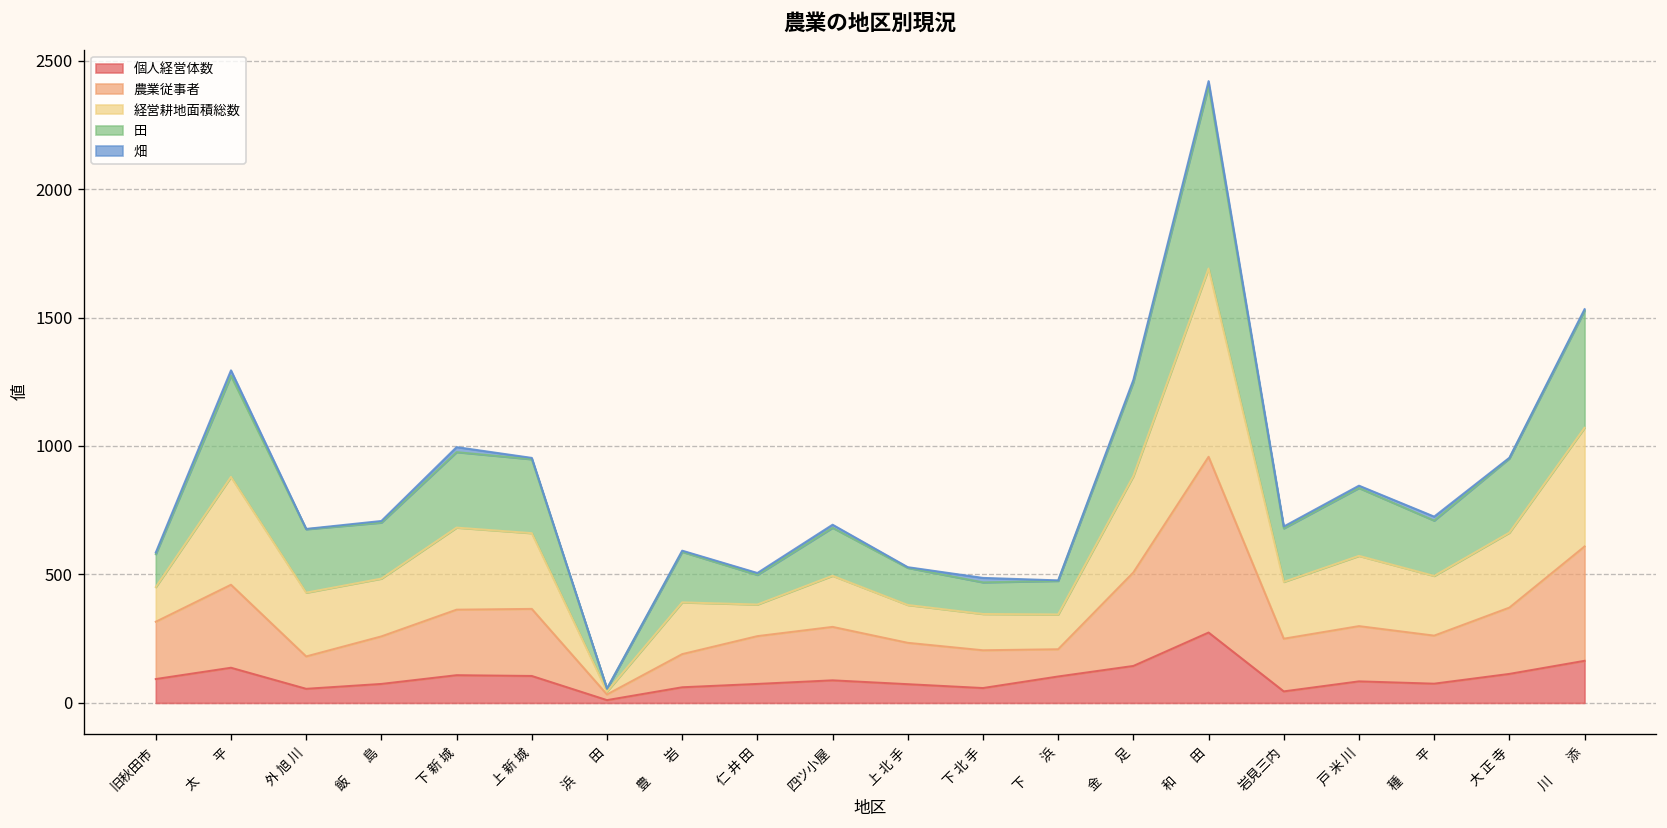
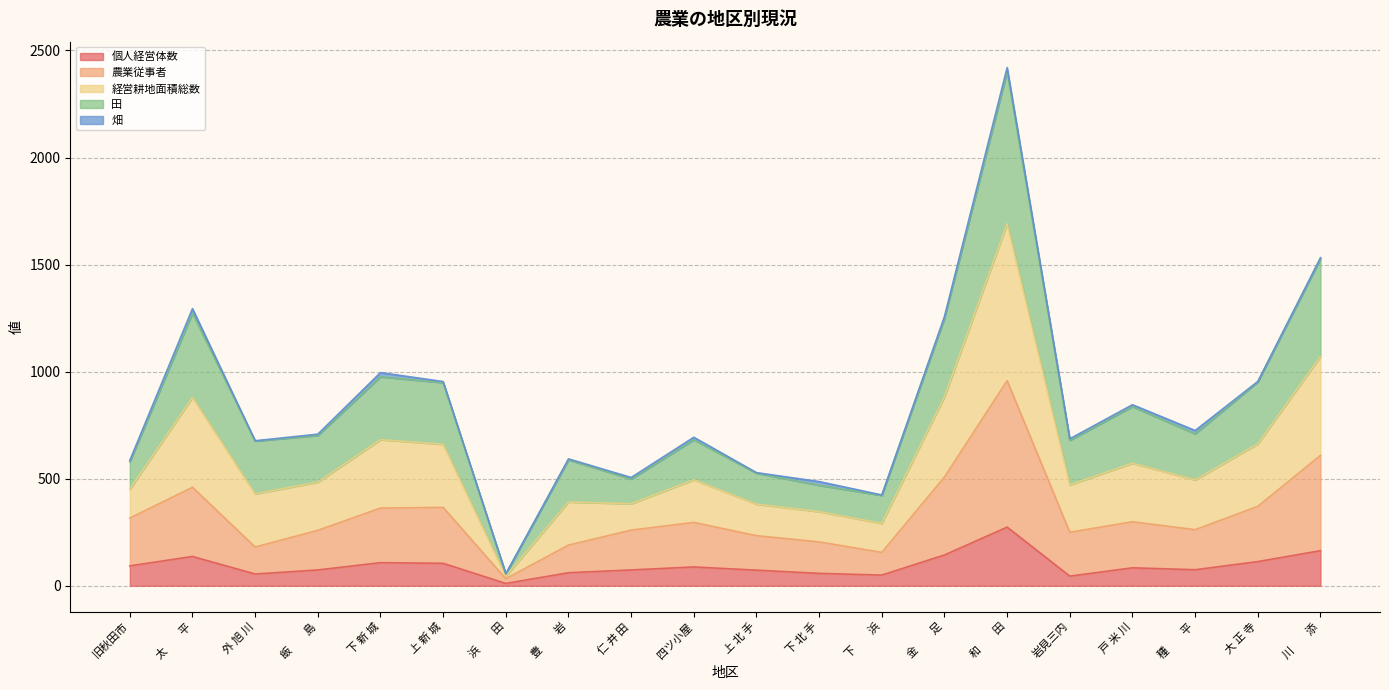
  {
    "個人経営体数": {
      "旧秋田市": 90,
      "太 平": 140,
      "外 旭 川": 60,
      "飯 島": 70,
      "下 新 城": 110,
      "上 新 城": 110,
      "浜 田": 10,
      "豊 岩": 60,
      "仁 井 田": 70,
      "四ツ小屋": 90,
      "上 北 手": 70,
      "下 北 手": 60,
-     "下 浜": 100,
+     "下 浜": 50,
      "金 足": 140,
      "和 田": 270,
      "岩見三内": 50,
      "戸 米 川": 80,
      "種 平": 80,
      "大 正 寺": 110,
      "川 添": 160
    },
    "田": {
      "太 平": 390,
      "下 新 城": 290,
      "下 北 手": 120,
      "和 田": 710,
      "種 平": 220
    },
    "畑": {
      "太 平": 20,
      "下 新 城": 20,
      "下 北 手": 20,
      "和 田": 20,
      "種 平": 20
    }
  }
